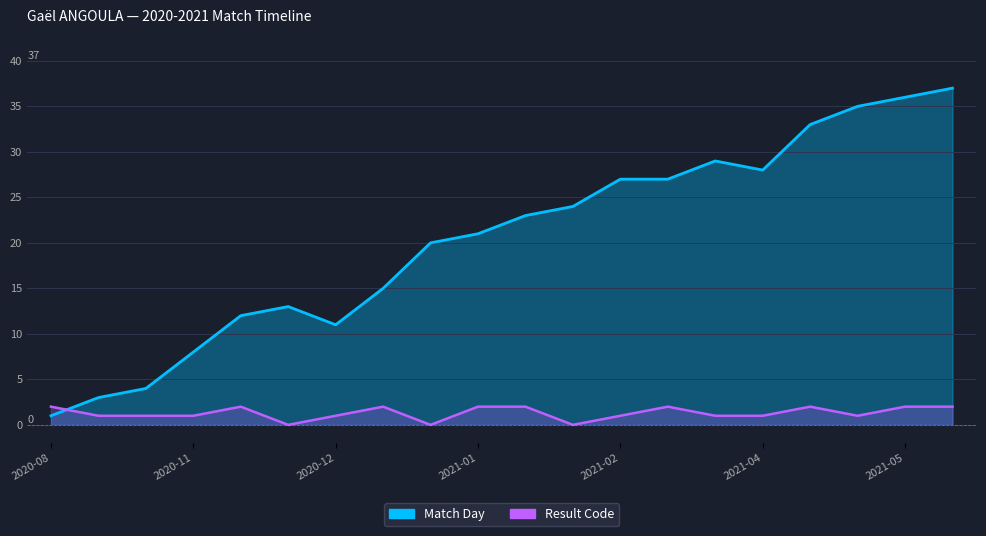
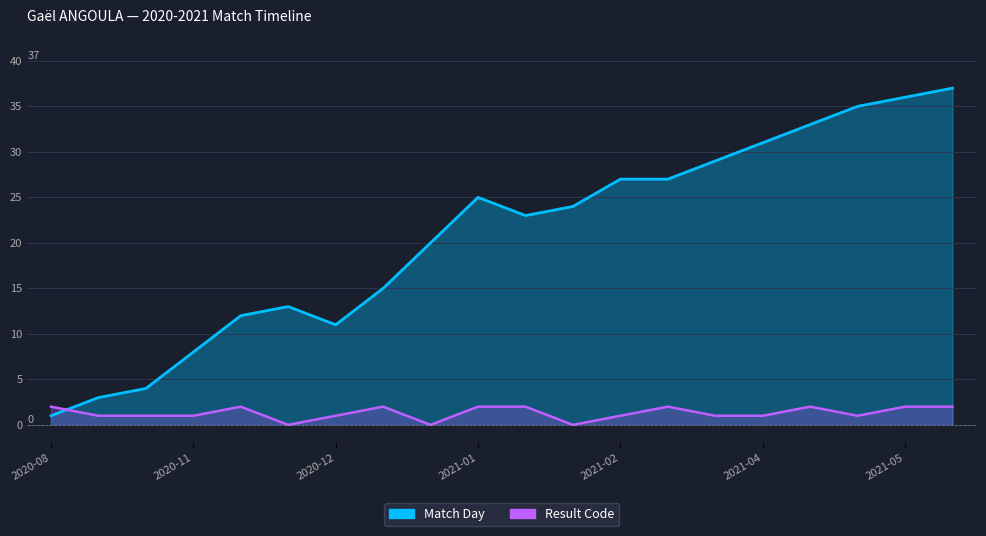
  {
    "Match Day": {
      "2020-11": 8,
      "2020-12": 11,
-     "2021-01": 21,
+     "2021-01": 25,
      "2021-02": 27,
-     "2021-04": 28,
+     "2021-04": 31,
      "2021-05": 36
    }
  }
